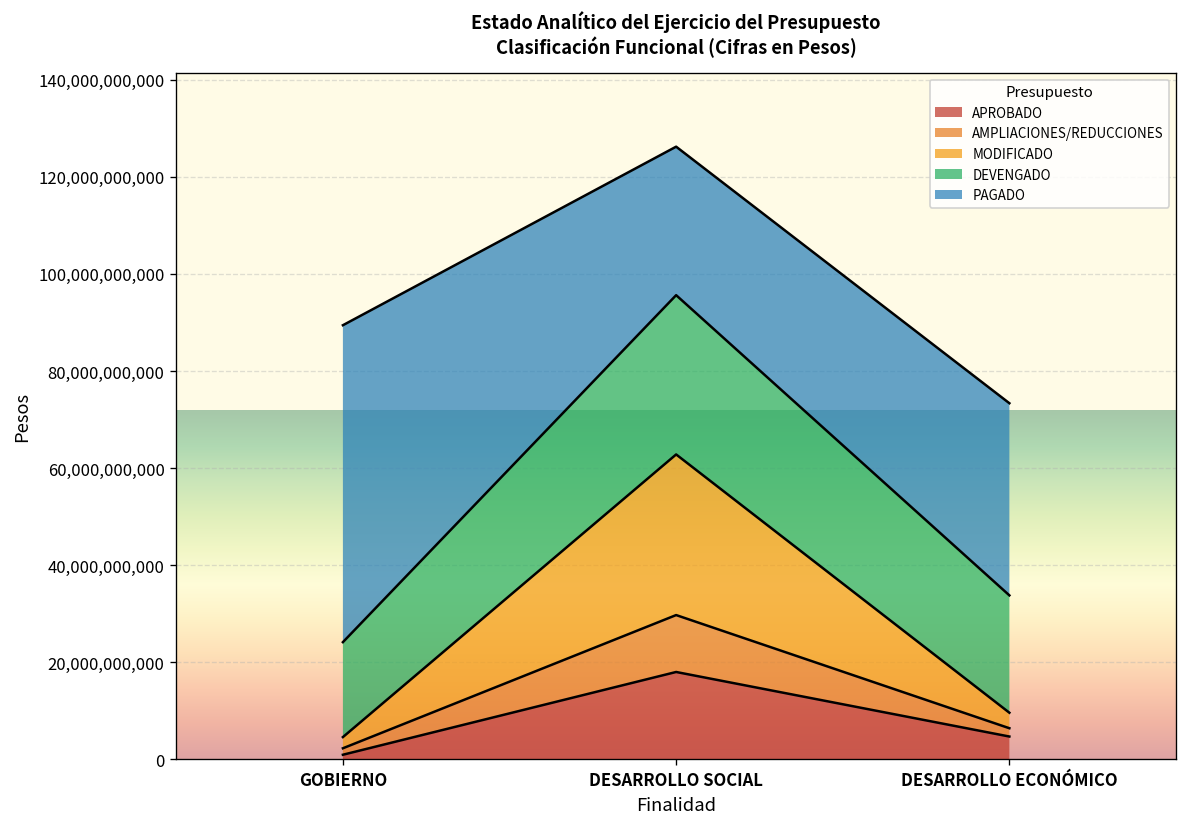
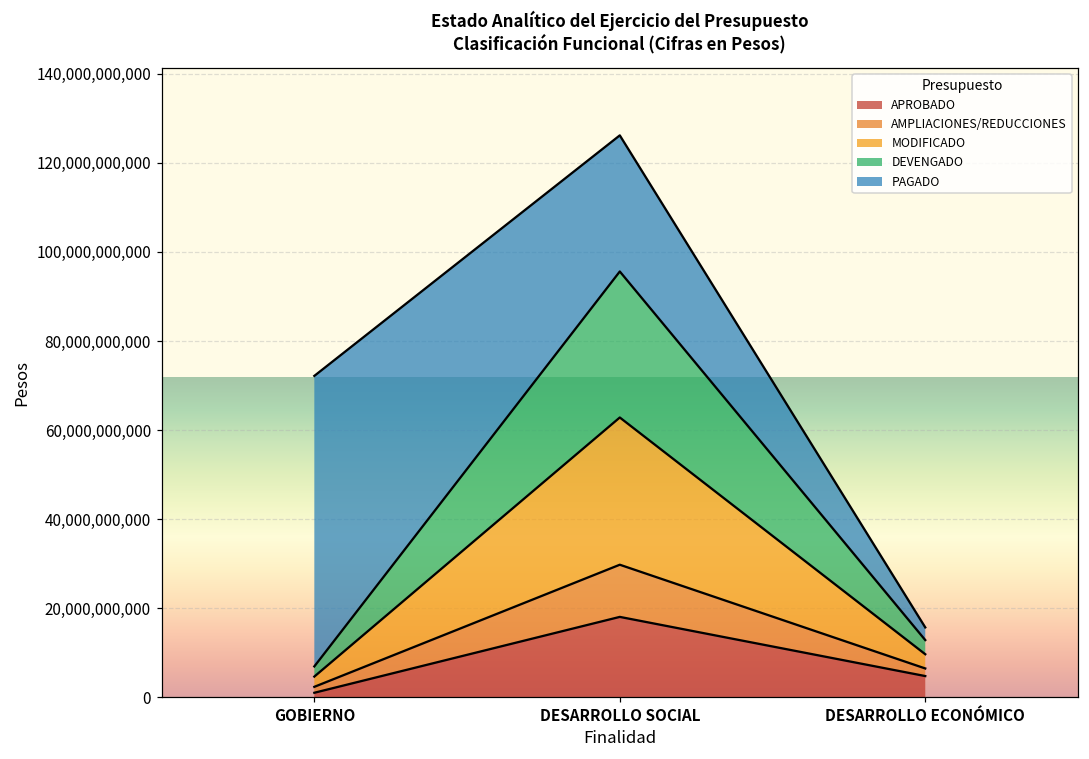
  {
    "APROBADO": {
      "GOBIERNO": "1,000,000,000",
      "DESARROLLO SOCIAL": "18,000,000,000",
      "DESARROLLO ECONÓMICO": "5,000,000,000"
    },
    "DEVENGADO": {
-     "GOBIERNO": "20,000,000,000",
+     "GOBIERNO": "2,000,000,000",
      "DESARROLLO SOCIAL": "33,000,000,000",
-     "DESARROLLO ECONÓMICO": "24,000,000,000"
+     "DESARROLLO ECONÓMICO": "3,000,000,000"
    },
    "PAGADO": {
      "GOBIERNO": "65,000,000,000",
      "DESARROLLO SOCIAL": "31,000,000,000",
-     "DESARROLLO ECONÓMICO": "40,000,000,000"
+     "DESARROLLO ECONÓMICO": "3,000,000,000"
    }
  }
